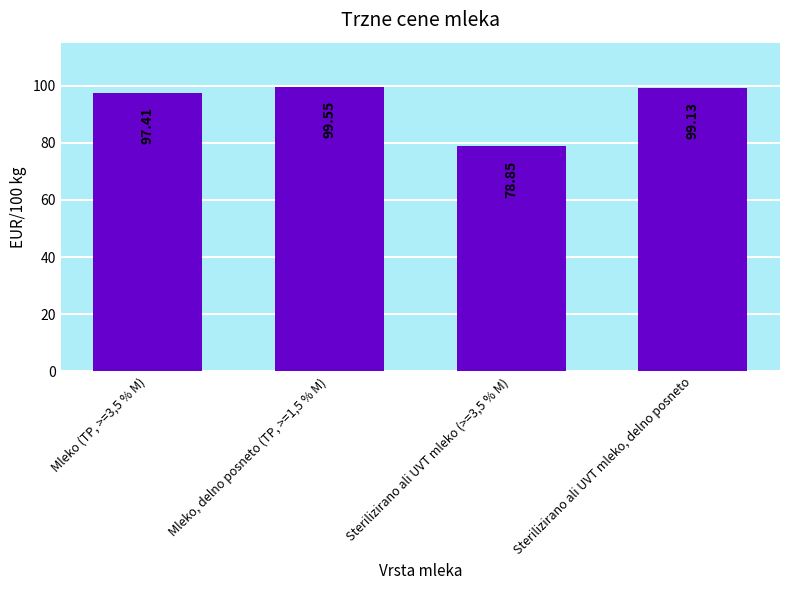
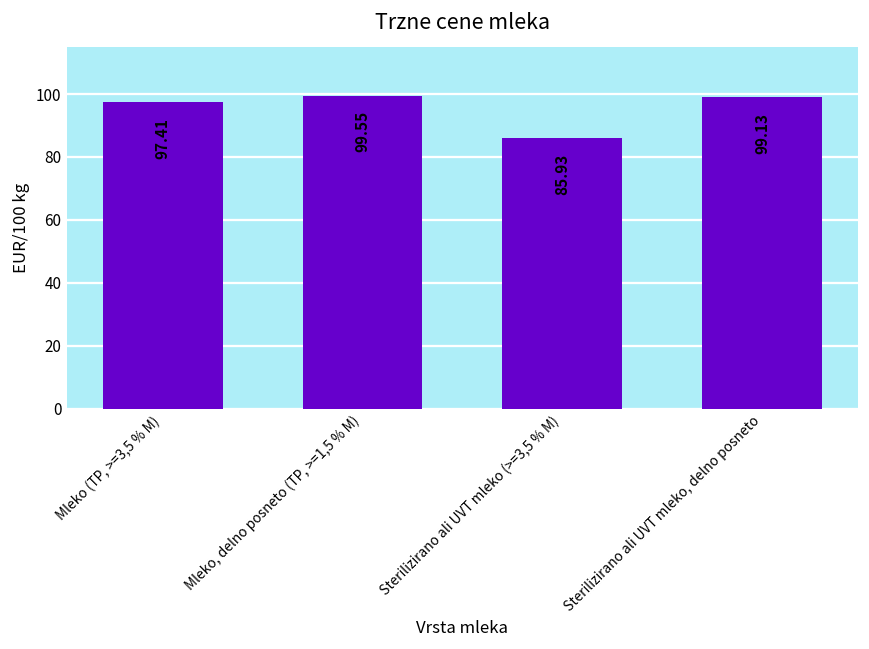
  {
    "Mleko (TP, >=3,5 % M)": 97.41,
    "Mleko, delno posneto (TP, >=1,5 % M)": 99.55,
-   "Sterilizirano ali UVT mleko (>=3,5 % M)": 78.85,
+   "Sterilizirano ali UVT mleko (>=3,5 % M)": 85.93,
    "Sterilizirano ali UVT mleko, delno posneto": 99.13
  }
